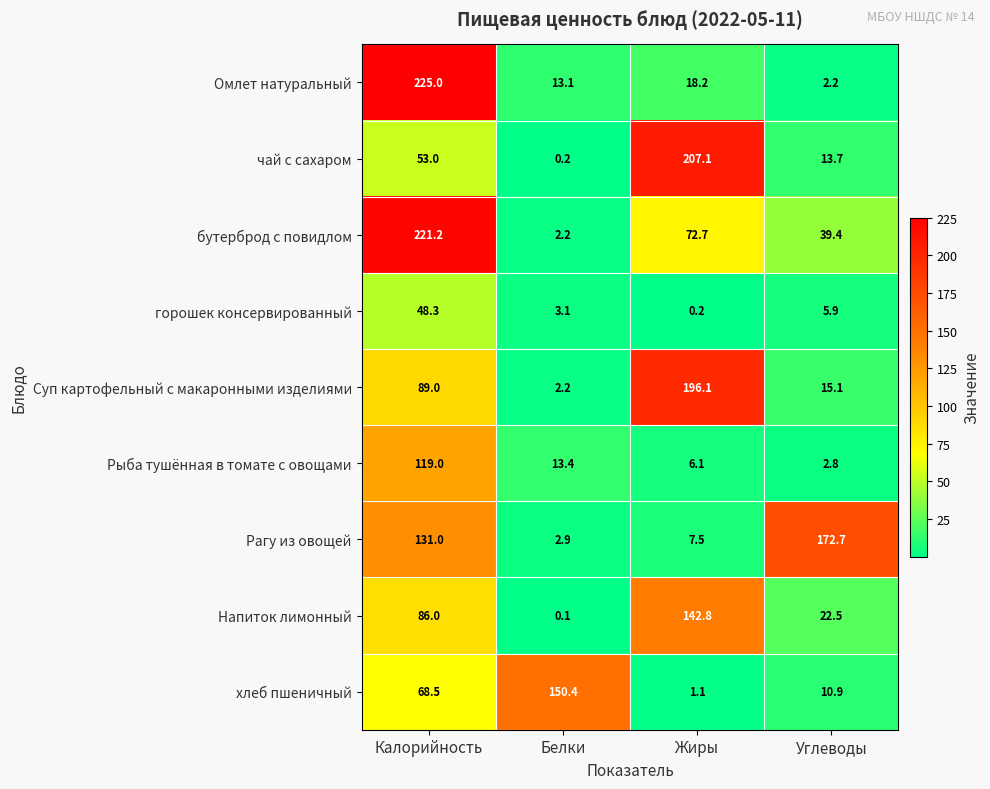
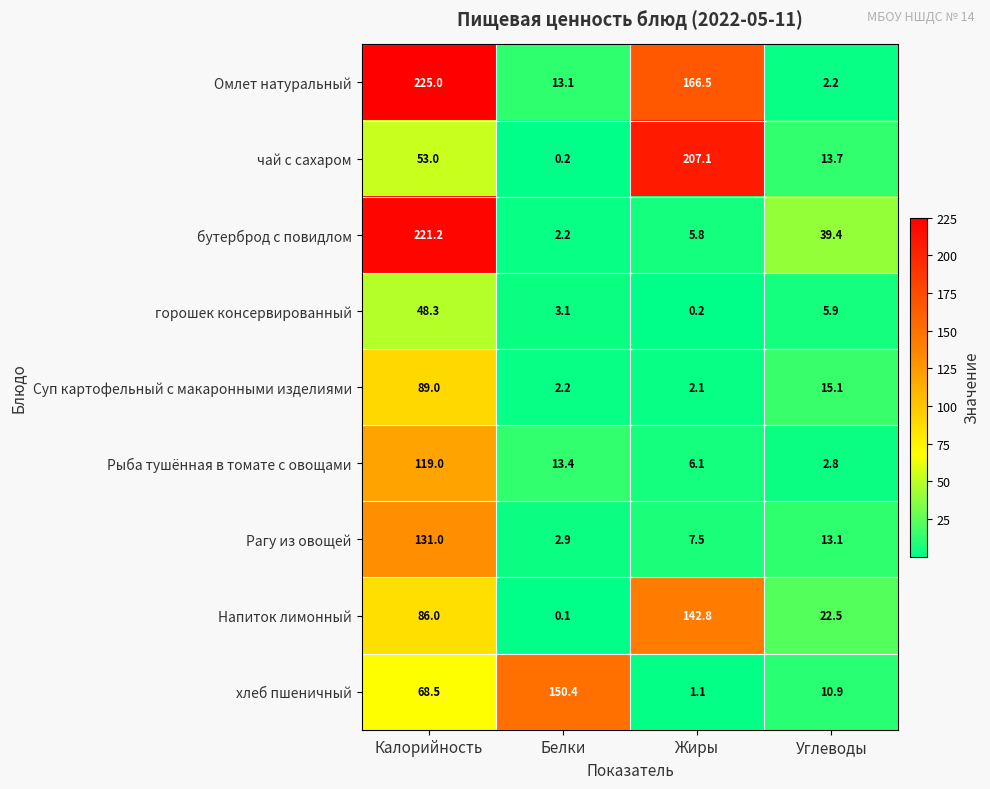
  {
    "Омлет натуральный": {
      "Калорийность": 225.0,
      "Белки": 13.1,
-     "Жиры": 18.2,
+     "Жиры": 166.5,
      "Углеводы": 2.2
    },
    "чай с сахаром": {
      "Калорийность": 53.0,
      "Белки": 0.2,
      "Жиры": 207.1,
      "Углеводы": 13.7
    },
    "бутерброд с повидлом": {
      "Калорийность": 221.2,
      "Белки": 2.2,
-     "Жиры": 72.7,
+     "Жиры": 5.8,
      "Углеводы": 39.4
    },
    "горошек консервированный": {
      "Калорийность": 48.3,
      "Белки": 3.1,
      "Жиры": 0.2,
      "Углеводы": 5.9
    },
    "Суп картофельный с макаронными изделиями": {
      "Калорийность": 89.0,
      "Белки": 2.2,
-     "Жиры": 196.1,
+     "Жиры": 2.1,
      "Углеводы": 15.1
    },
    "Рыба тушённая в томате с овощами": {
      "Калорийность": 119.0,
      "Белки": 13.4,
      "Жиры": 6.1,
      "Углеводы": 2.8
    },
    "Рагу из овощей": {
      "Калорийность": 131.0,
      "Белки": 2.9,
      "Жиры": 7.5,
-     "Углеводы": 172.7
+     "Углеводы": 13.1
    },
    "Напиток лимонный": {
      "Калорийность": 86.0,
      "Белки": 0.1,
      "Жиры": 142.8,
      "Углеводы": 22.5
    },
    "хлеб пшеничный": {
      "Калорийность": 68.5,
      "Белки": 150.4,
      "Жиры": 1.1,
      "Углеводы": 10.9
    }
  }
